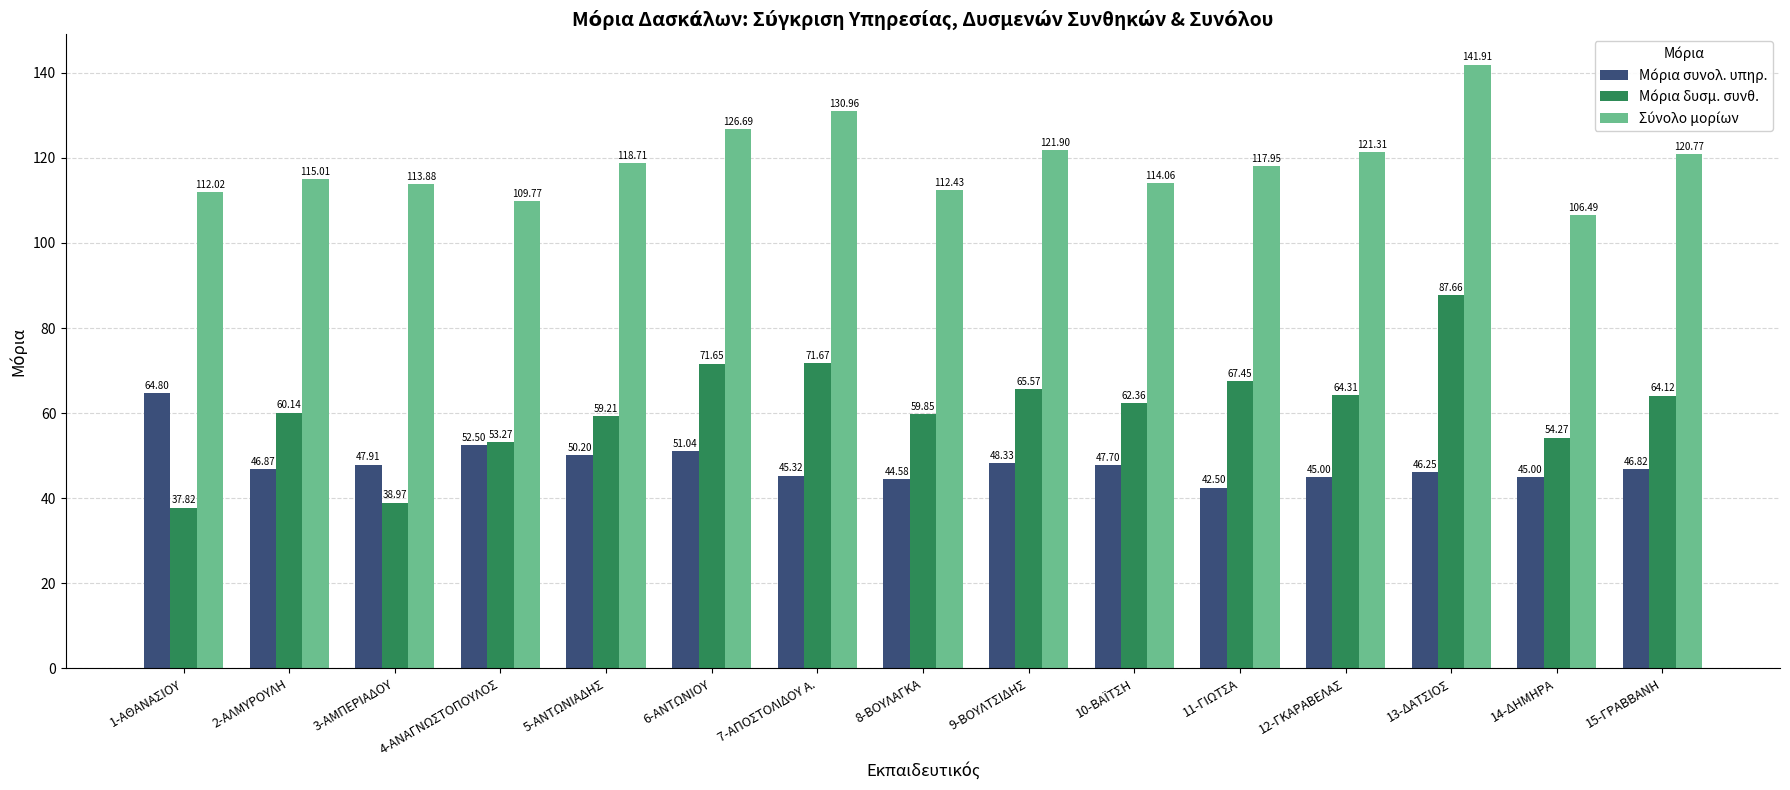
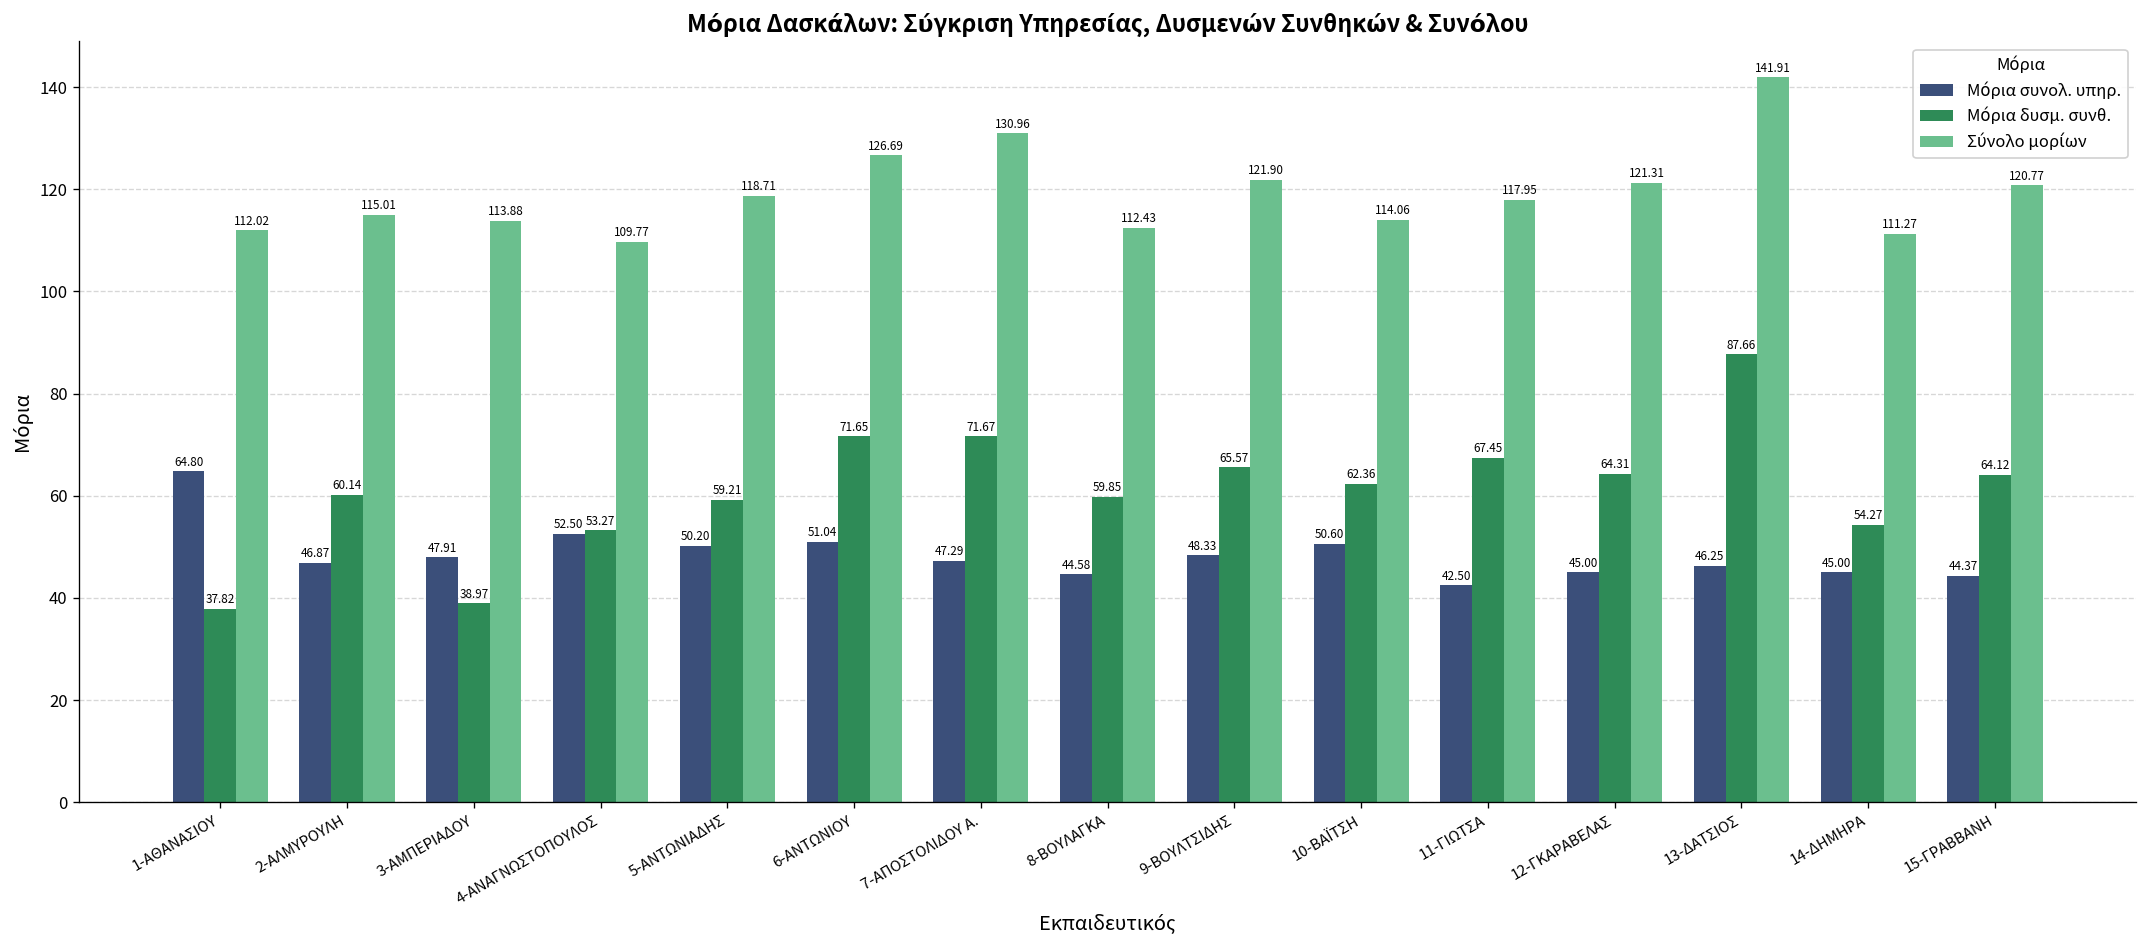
  {
    "Μόρια συνολ. υπηρ.": {
      "1-ΑΘΑΝΑΣΙΟΥ": 64.80,
      "2-ΑΛΜΥΡΟΥΛΗ": 46.87,
      "3-ΑΜΠΕΡΙΑΔΟΥ": 47.91,
      "4-ΑΝΑΓΝΩΣΤΟΠΟΥΛΟΣ": 52.50,
      "5-ΑΝΤΩΝΙΑΔΗΣ": 50.20,
      "6-ΑΝΤΩΝΙΟΥ": 51.04,
-     "7-ΑΠΟΣΤΟΛΙΔΟΥ Α.": 45.32,
+     "7-ΑΠΟΣΤΟΛΙΔΟΥ Α.": 47.29,
      "8-ΒΟΥΛΑΓΚΑ": 44.58,
      "9-ΒΟΥΛΤΣΙΔΗΣ": 48.33,
-     "10-ΒΑΪΤΣΗ": 47.70,
+     "10-ΒΑΪΤΣΗ": 50.60,
      "11-ΓΙΩΤΣΑ": 42.50,
      "12-ΓΚΑΡΑΒΕΛΑΣ": 45.00,
      "13-ΔΑΤΣΙΟΣ": 46.25,
      "14-ΔΗΜΗΡΑ": 45.00,
-     "15-ΓΡΑΒΒΑΝΗ": 46.82
+     "15-ΓΡΑΒΒΑΝΗ": 44.37
    },
    "Μόρια δυσμ. συνθ.": {
      "1-ΑΘΑΝΑΣΙΟΥ": 37.82,
      "2-ΑΛΜΥΡΟΥΛΗ": 60.14,
      "3-ΑΜΠΕΡΙΑΔΟΥ": 38.97,
      "4-ΑΝΑΓΝΩΣΤΟΠΟΥΛΟΣ": 53.27,
      "5-ΑΝΤΩΝΙΑΔΗΣ": 59.21,
      "6-ΑΝΤΩΝΙΟΥ": 71.65,
      "7-ΑΠΟΣΤΟΛΙΔΟΥ Α.": 71.67,
      "8-ΒΟΥΛΑΓΚΑ": 59.85,
      "9-ΒΟΥΛΤΣΙΔΗΣ": 65.57,
      "10-ΒΑΪΤΣΗ": 62.36,
      "11-ΓΙΩΤΣΑ": 67.45,
      "12-ΓΚΑΡΑΒΕΛΑΣ": 64.31,
      "13-ΔΑΤΣΙΟΣ": 87.66,
      "14-ΔΗΜΗΡΑ": 54.27,
      "15-ΓΡΑΒΒΑΝΗ": 64.12
    },
    "Σύνολο μορίων": {
      "1-ΑΘΑΝΑΣΙΟΥ": 112.02,
      "2-ΑΛΜΥΡΟΥΛΗ": 115.01,
      "3-ΑΜΠΕΡΙΑΔΟΥ": 113.88,
      "4-ΑΝΑΓΝΩΣΤΟΠΟΥΛΟΣ": 109.77,
      "5-ΑΝΤΩΝΙΑΔΗΣ": 118.71,
      "6-ΑΝΤΩΝΙΟΥ": 126.69,
      "7-ΑΠΟΣΤΟΛΙΔΟΥ Α.": 130.96,
      "8-ΒΟΥΛΑΓΚΑ": 112.43,
      "9-ΒΟΥΛΤΣΙΔΗΣ": 121.90,
      "10-ΒΑΪΤΣΗ": 114.06,
      "11-ΓΙΩΤΣΑ": 117.95,
      "12-ΓΚΑΡΑΒΕΛΑΣ": 121.31,
      "13-ΔΑΤΣΙΟΣ": 141.91,
-     "14-ΔΗΜΗΡΑ": 106.49,
+     "14-ΔΗΜΗΡΑ": 111.27,
      "15-ΓΡΑΒΒΑΝΗ": 120.77
    }
  }
